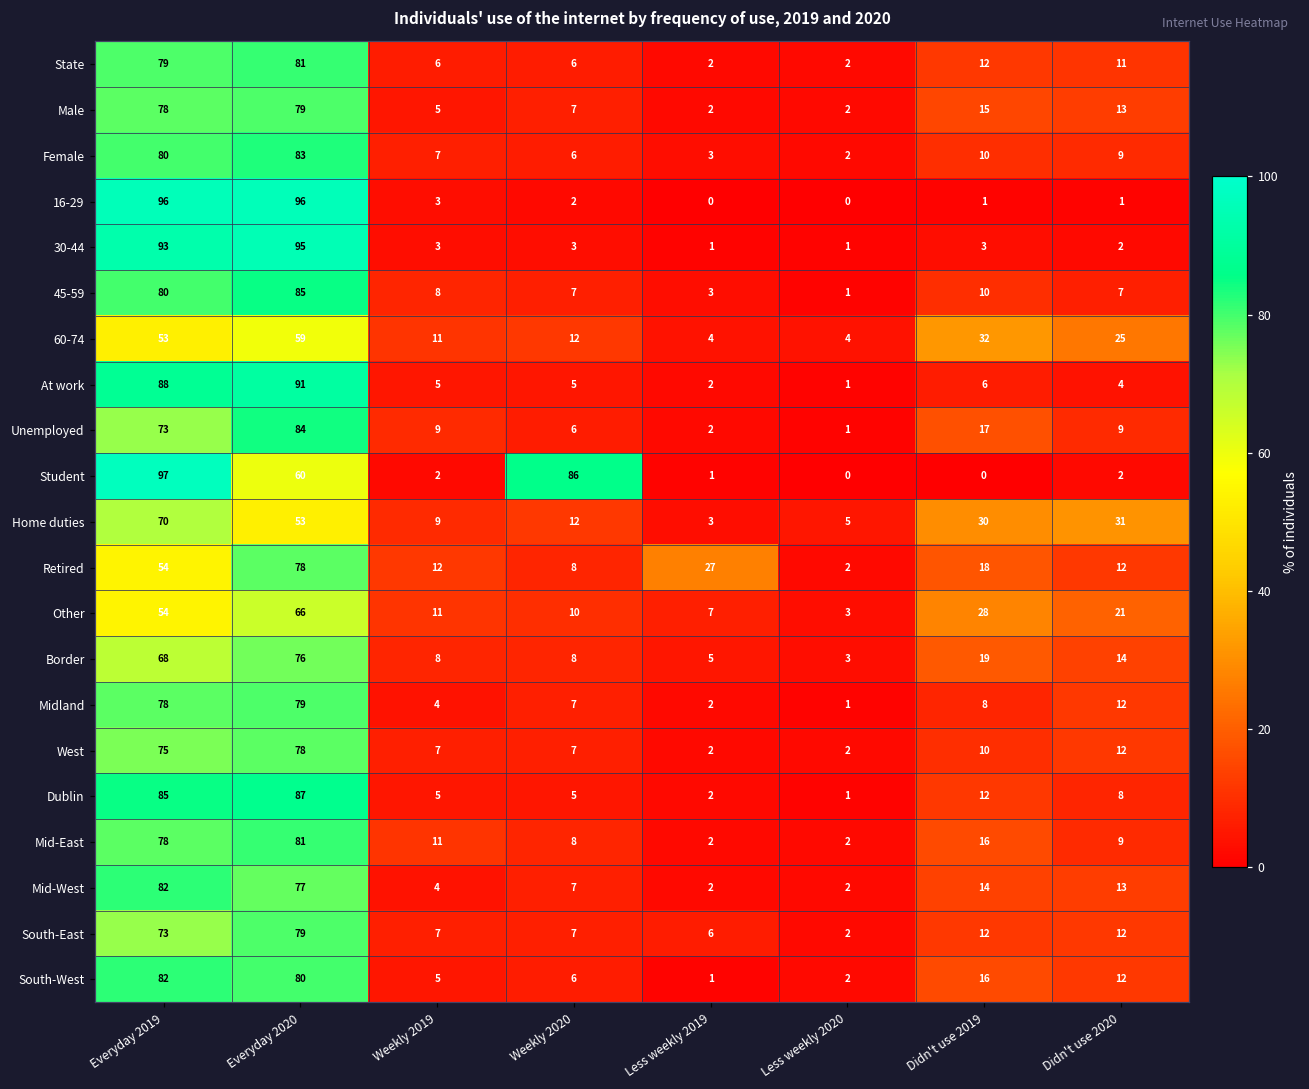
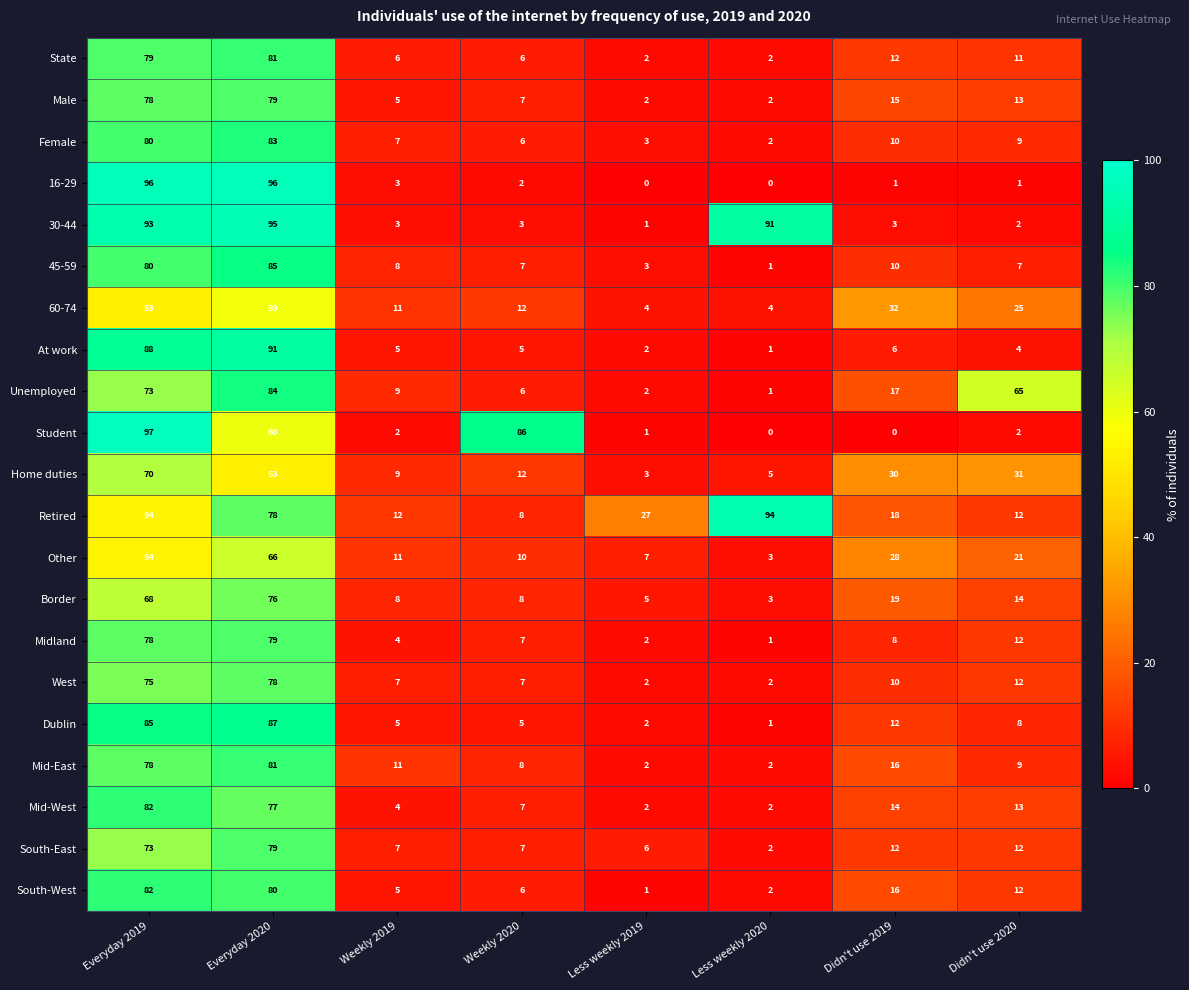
  {
    "State": {
      "Everyday 2019": 79,
      "Everyday 2020": 81,
      "Weekly 2019": 6,
      "Weekly 2020": 6,
      "Less weekly 2019": 2,
      "Less weekly 2020": 2,
      "Didn't use 2019": 12,
      "Didn't use 2020": 11
    },
    "Male": {
      "Everyday 2019": 78,
      "Everyday 2020": 79,
      "Weekly 2019": 5,
      "Weekly 2020": 7,
      "Less weekly 2019": 2,
      "Less weekly 2020": 2,
      "Didn't use 2019": 15,
      "Didn't use 2020": 13
    },
    "Female": {
      "Everyday 2019": 80,
      "Everyday 2020": 83,
      "Weekly 2019": 7,
      "Weekly 2020": 6,
      "Less weekly 2019": 3,
      "Less weekly 2020": 2,
      "Didn't use 2019": 10,
      "Didn't use 2020": 9
    },
    "16-29": {
      "Everyday 2019": 96,
      "Everyday 2020": 96,
      "Weekly 2019": 3,
      "Weekly 2020": 2,
      "Less weekly 2019": 0,
      "Less weekly 2020": 0,
      "Didn't use 2019": 1,
      "Didn't use 2020": 1
    },
    "30-44": {
      "Everyday 2019": 93,
      "Everyday 2020": 95,
      "Weekly 2019": 3,
      "Weekly 2020": 3,
      "Less weekly 2019": 1,
-     "Less weekly 2020": 1,
+     "Less weekly 2020": 91,
      "Didn't use 2019": 3,
      "Didn't use 2020": 2
    },
    "45-59": {
      "Everyday 2019": 80,
      "Everyday 2020": 85,
      "Weekly 2019": 8,
      "Weekly 2020": 7,
      "Less weekly 2019": 3,
      "Less weekly 2020": 1,
      "Didn't use 2019": 10,
      "Didn't use 2020": 7
    },
    "60-74": {
      "Everyday 2019": 53,
      "Everyday 2020": 59,
      "Weekly 2019": 11,
      "Weekly 2020": 12,
      "Less weekly 2019": 4,
      "Less weekly 2020": 4,
      "Didn't use 2019": 32,
      "Didn't use 2020": 25
    },
    "At work": {
      "Everyday 2019": 88,
      "Everyday 2020": 91,
      "Weekly 2019": 5,
      "Weekly 2020": 5,
      "Less weekly 2019": 2,
      "Less weekly 2020": 1,
      "Didn't use 2019": 6,
      "Didn't use 2020": 4
    },
    "Unemployed": {
      "Everyday 2019": 73,
      "Everyday 2020": 84,
      "Weekly 2019": 9,
      "Weekly 2020": 6,
      "Less weekly 2019": 2,
      "Less weekly 2020": 1,
      "Didn't use 2019": 17,
-     "Didn't use 2020": 9
+     "Didn't use 2020": 65
    },
    "Student": {
      "Everyday 2019": 97,
      "Everyday 2020": 60,
      "Weekly 2019": 2,
      "Weekly 2020": 86,
      "Less weekly 2019": 1,
      "Less weekly 2020": 0,
      "Didn't use 2019": 0,
      "Didn't use 2020": 2
    },
    "Home duties": {
      "Everyday 2019": 70,
      "Everyday 2020": 53,
      "Weekly 2019": 9,
      "Weekly 2020": 12,
      "Less weekly 2019": 3,
      "Less weekly 2020": 5,
      "Didn't use 2019": 30,
      "Didn't use 2020": 31
    },
    "Retired": {
      "Everyday 2019": 54,
      "Everyday 2020": 78,
      "Weekly 2019": 12,
      "Weekly 2020": 8,
      "Less weekly 2019": 27,
-     "Less weekly 2020": 2,
+     "Less weekly 2020": 94,
      "Didn't use 2019": 18,
      "Didn't use 2020": 12
    },
    "Other": {
      "Everyday 2019": 54,
      "Everyday 2020": 66,
      "Weekly 2019": 11,
      "Weekly 2020": 10,
      "Less weekly 2019": 7,
      "Less weekly 2020": 3,
      "Didn't use 2019": 28,
      "Didn't use 2020": 21
    },
    "Border": {
      "Everyday 2019": 68,
      "Everyday 2020": 76,
      "Weekly 2019": 8,
      "Weekly 2020": 8,
      "Less weekly 2019": 5,
      "Less weekly 2020": 3,
      "Didn't use 2019": 19,
      "Didn't use 2020": 14
    },
    "Midland": {
      "Everyday 2019": 78,
      "Everyday 2020": 79,
      "Weekly 2019": 4,
      "Weekly 2020": 7,
      "Less weekly 2019": 2,
      "Less weekly 2020": 1,
      "Didn't use 2019": 8,
      "Didn't use 2020": 12
    },
    "West": {
      "Everyday 2019": 75,
      "Everyday 2020": 78,
      "Weekly 2019": 7,
      "Weekly 2020": 7,
      "Less weekly 2019": 2,
      "Less weekly 2020": 2,
      "Didn't use 2019": 10,
      "Didn't use 2020": 12
    },
    "Dublin": {
      "Everyday 2019": 85,
      "Everyday 2020": 87,
      "Weekly 2019": 5,
      "Weekly 2020": 5,
      "Less weekly 2019": 2,
      "Less weekly 2020": 1,
      "Didn't use 2019": 12,
      "Didn't use 2020": 8
    },
    "Mid-East": {
      "Everyday 2019": 78,
      "Everyday 2020": 81,
      "Weekly 2019": 11,
      "Weekly 2020": 8,
      "Less weekly 2019": 2,
      "Less weekly 2020": 2,
      "Didn't use 2019": 16,
      "Didn't use 2020": 9
    },
    "Mid-West": {
      "Everyday 2019": 82,
      "Everyday 2020": 77,
      "Weekly 2019": 4,
      "Weekly 2020": 7,
      "Less weekly 2019": 2,
      "Less weekly 2020": 2,
      "Didn't use 2019": 14,
      "Didn't use 2020": 13
    },
    "South-East": {
      "Everyday 2019": 73,
      "Everyday 2020": 79,
      "Weekly 2019": 7,
      "Weekly 2020": 7,
      "Less weekly 2019": 6,
      "Less weekly 2020": 2,
      "Didn't use 2019": 12,
      "Didn't use 2020": 12
    },
    "South-West": {
      "Everyday 2019": 82,
      "Everyday 2020": 80,
      "Weekly 2019": 5,
      "Weekly 2020": 6,
      "Less weekly 2019": 1,
      "Less weekly 2020": 2,
      "Didn't use 2019": 16,
      "Didn't use 2020": 12
    }
  }
